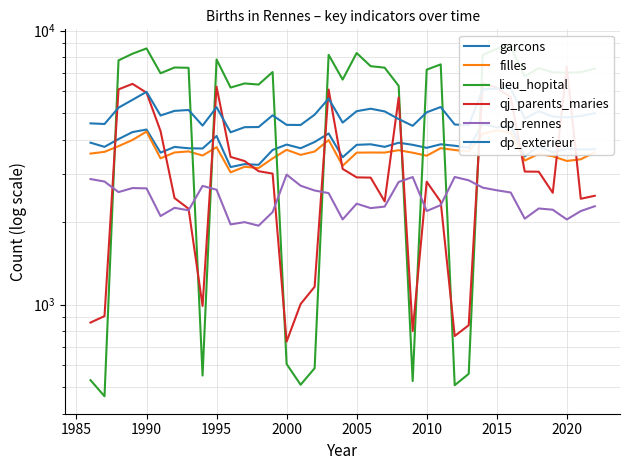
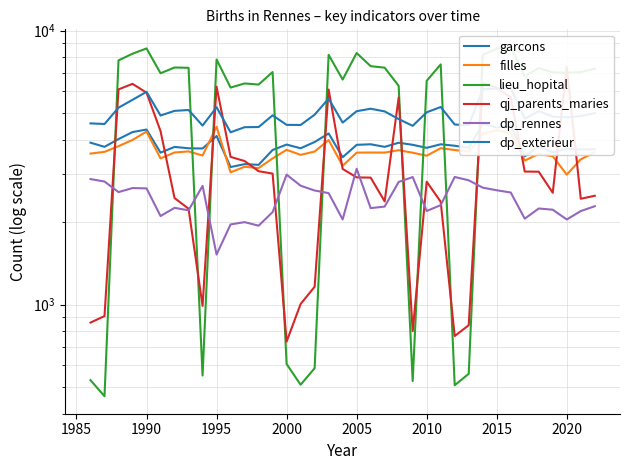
  {
    "filles": {
-     "1995": 3800,
+     "1995": 4500,
      "2000": 3700,
      "2005": 3600,
      "2010": 3500,
-     "2020": 3300
+     "2020": 3000
    },
    "lieu_hopital": {
      "1990": 8600,
      "1995": 7800,
      "2000": 610,
      "2005": 8300,
-     "2010": 7200
+     "2010": 6600
    },
    "qj_parents_maries": {
      "1995": 6200,
      "2000": 730,
      "2005": 2900,
      "2010": 2800
    },
    "dp_rennes": {
      "1990": 2700,
-     "1995": 2600,
+     "1995": 1500,
      "2000": 3000,
-     "2005": 2300,
+     "2005": 3100,
      "2010": 2200,
      "2015": 2600,
      "2020": 2000
    }
  }
